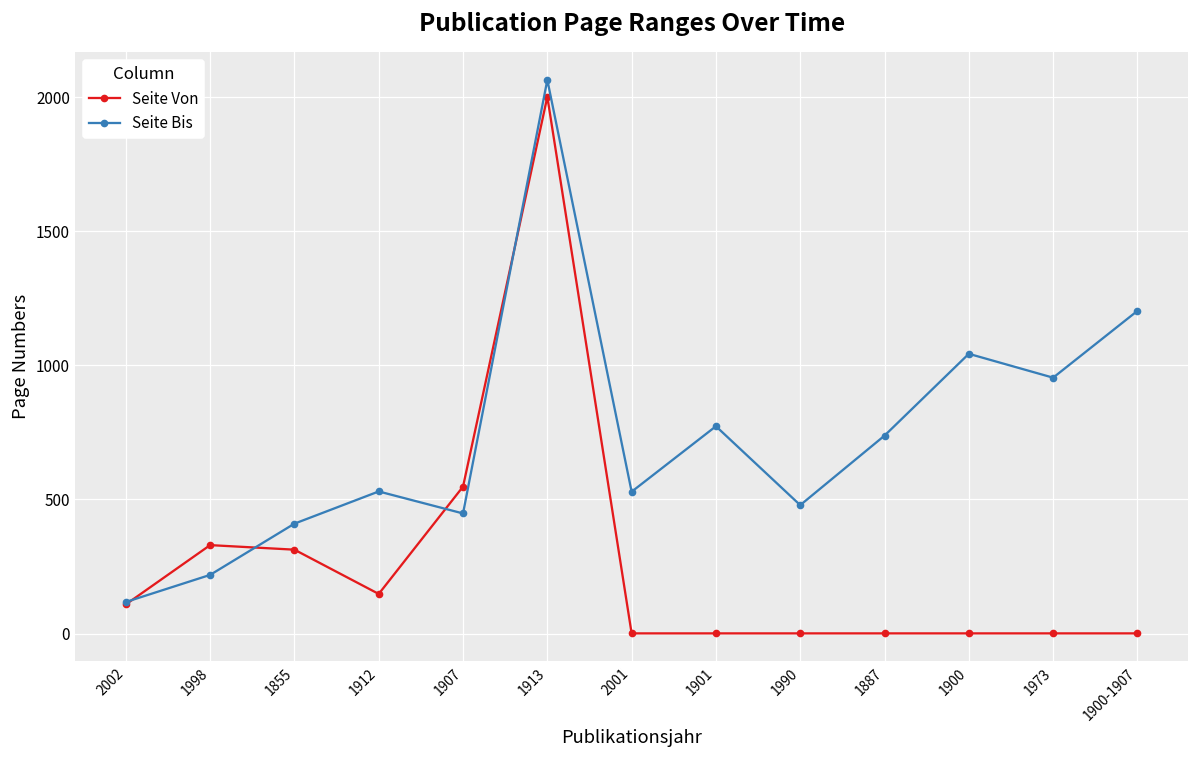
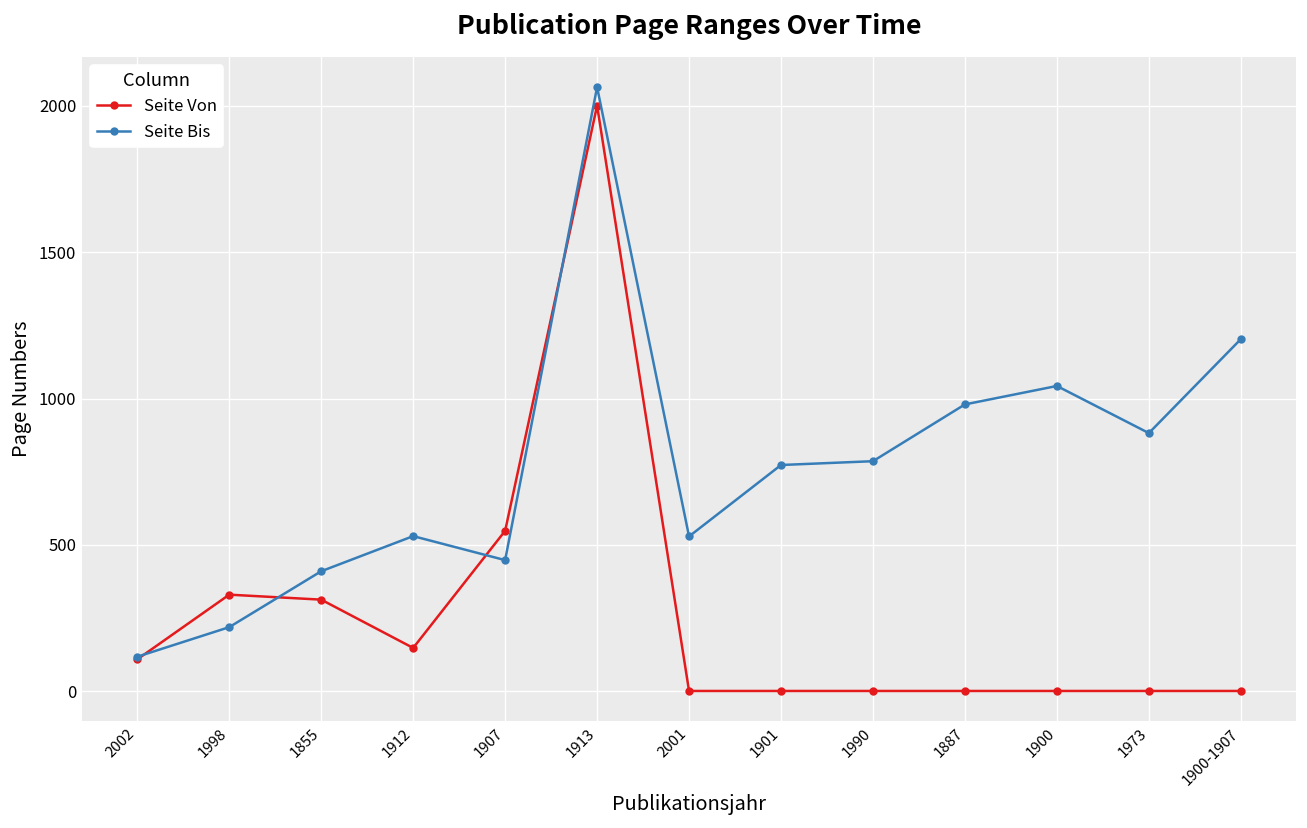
  {
    "Seite Von": {
      "1998": 330,
      "1855": 310,
      "1912": 150,
      "1907": 550,
      "1913": 2000,
      "2001": 0,
      "1901": 0,
      "1990": 0,
      "1887": 0,
      "1900": 0,
      "1973": 0,
      "1900-1907": 0
    },
    "Seite Bis": {
      "1998": 220,
      "1855": 410,
      "1912": 530,
      "1907": 450,
      "1913": 2060,
      "2001": 530,
      "1901": 770,
-     "1990": 480,
-     "1887": 740,
+     "1990": 790,
+     "1887": 980,
      "1900": 1040,
-     "1973": 950,
+     "1973": 880,
      "1900-1907": 1200
    }
  }
